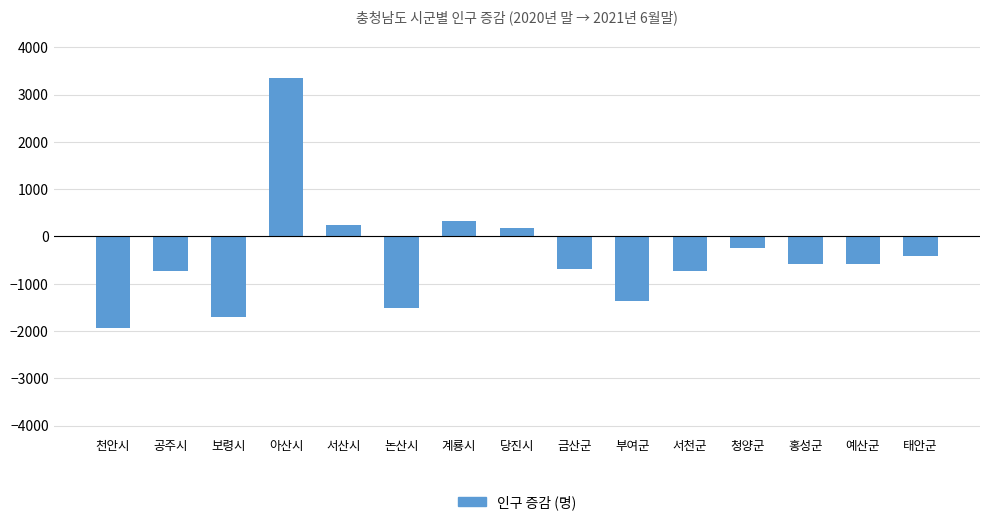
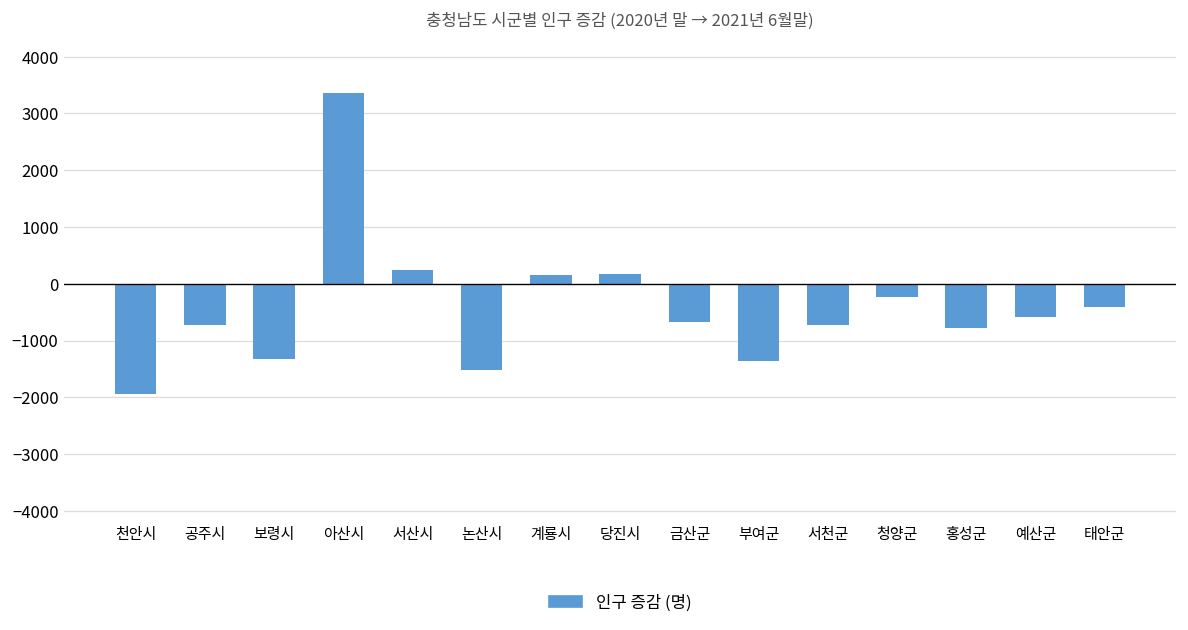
  {
    "천안시": -1900,
    "공주시": -700,
-   "보령시": -1700,
+   "보령시": -1300,
    "아산시": 3400,
    "서산시": 200,
    "논산시": -1500,
-   "계룡시": 300,
+   "계룡시": 200,
    "당진시": 200,
    "금산군": -700,
    "부여군": -1400,
    "서천군": -700,
    "청양군": -200,
-   "홍성군": -600,
+   "홍성군": -800,
    "예산군": -600,
    "태안군": -400
  }
